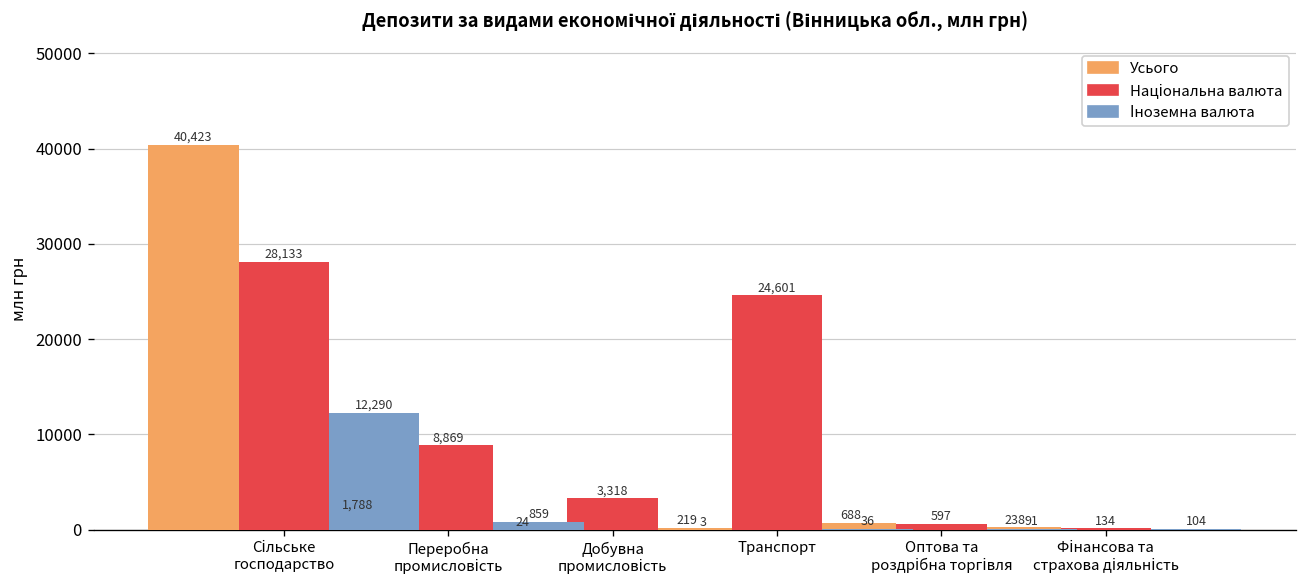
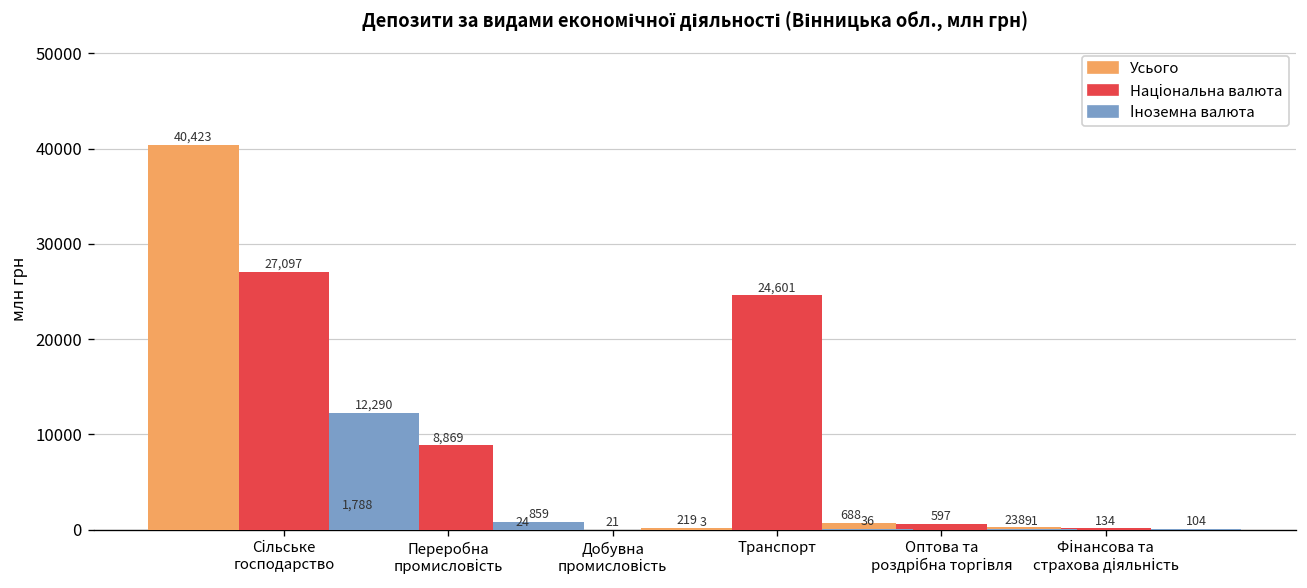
  {
    "Національна валюта": {
-     "Сільське господарство": "28,133",
+     "Сільське господарство": "27,097",
      "Переробна промисловість": "8,869",
-     "Добувна промисловість": "3,318",
+     "Добувна промисловість": "21",
      "Транспорт": "24,601",
      "Оптова та роздрібна торгівля": "597",
      "Фінансова та страхова діяльність": "134"
    }
  }
